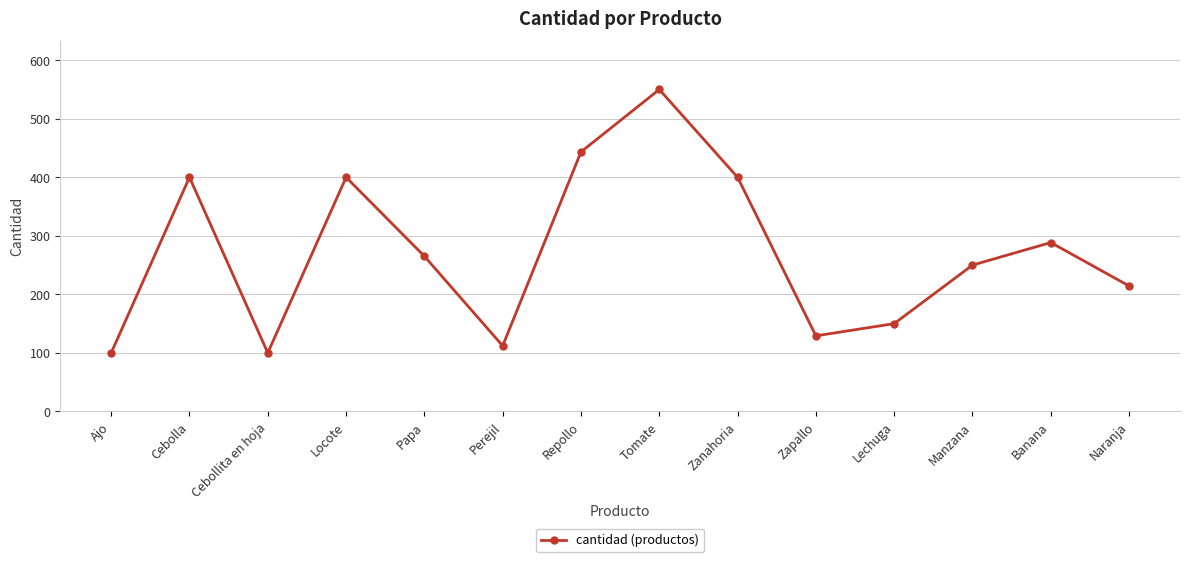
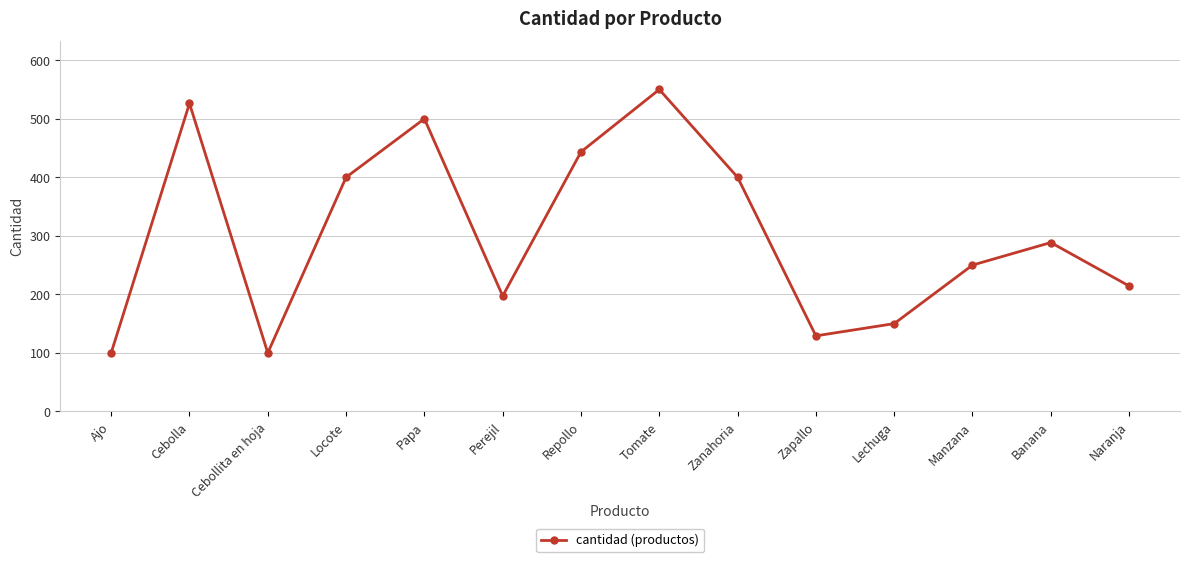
  {
    "Ajo": 100,
-   "Cebolla": 400,
+   "Cebolla": 530,
    "Cebollita en hoja": 100,
    "Locote": 400,
-   "Papa": 270,
-   "Perejil": 110,
+   "Papa": 500,
+   "Perejil": 200,
    "Repollo": 440,
    "Tomate": 550,
    "Zanahoria": 400,
    "Zapallo": 130,
    "Lechuga": 150,
    "Manzana": 250,
    "Banana": 290,
    "Naranja": 210
  }
